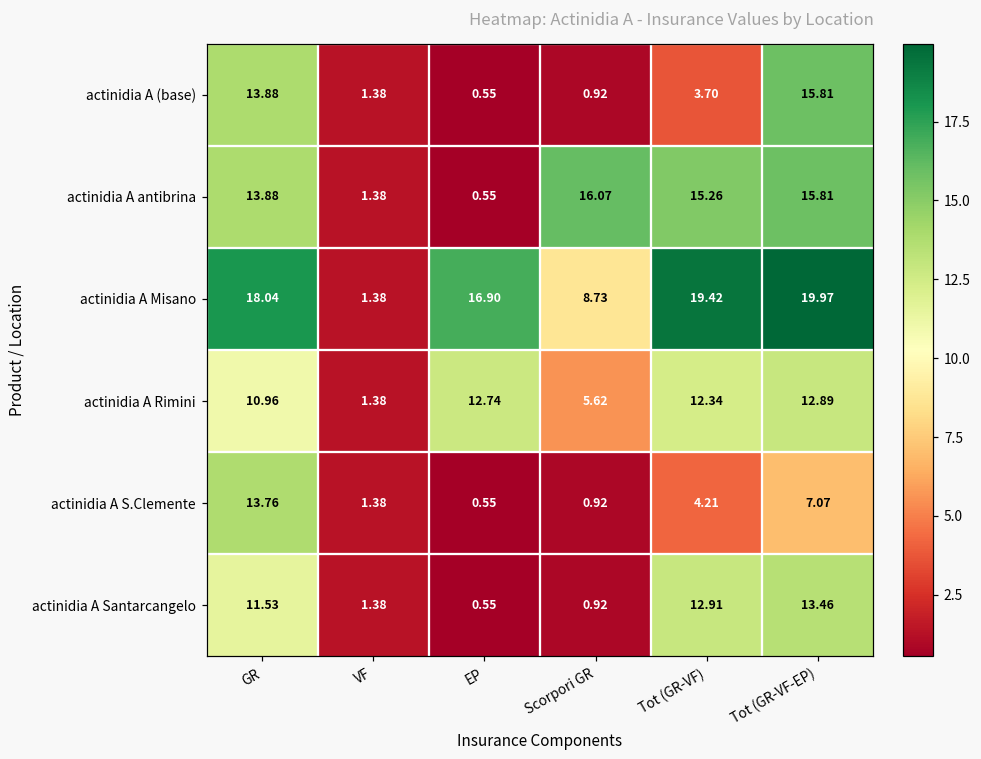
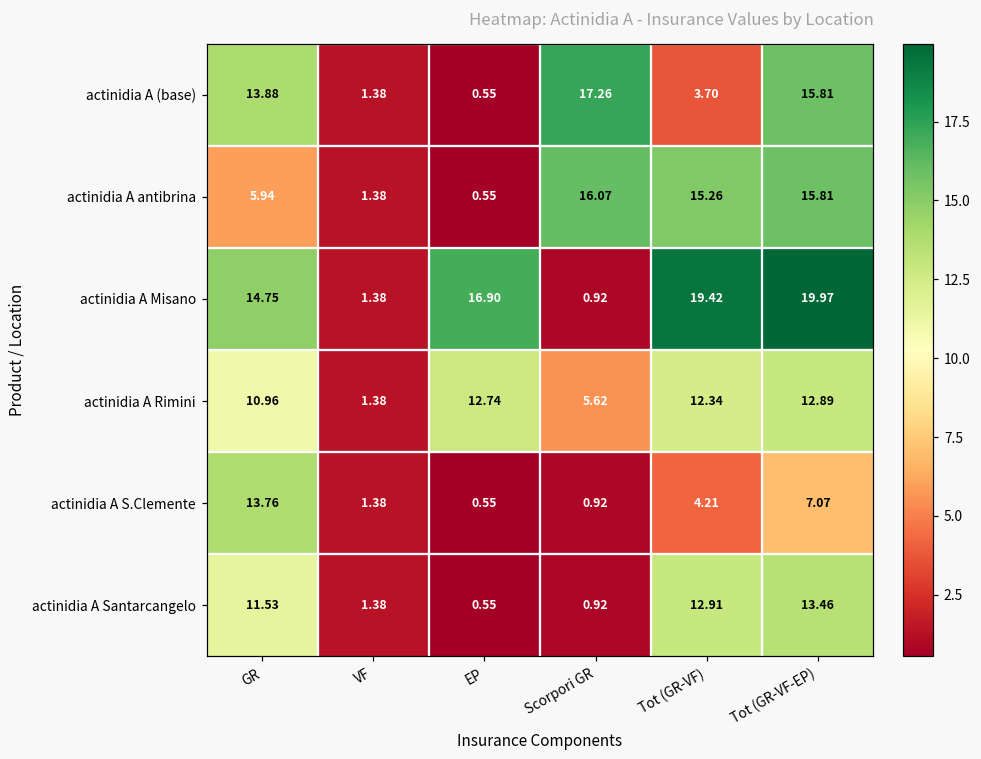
  {
    "actinidia A (base)": {
      "GR": 13.88,
      "VF": 1.38,
      "EP": 0.55,
-     "Scorpori GR": 0.92,
+     "Scorpori GR": 17.26,
      "Tot (GR-VF)": 3.70,
      "Tot (GR-VF-EP)": 15.81
    },
    "actinidia A antibrina": {
-     "GR": 13.88,
+     "GR": 5.94,
      "VF": 1.38,
      "EP": 0.55,
      "Scorpori GR": 16.07,
      "Tot (GR-VF)": 15.26,
      "Tot (GR-VF-EP)": 15.81
    },
    "actinidia A Misano": {
-     "GR": 18.04,
+     "GR": 14.75,
      "VF": 1.38,
      "EP": 16.90,
-     "Scorpori GR": 8.73,
+     "Scorpori GR": 0.92,
      "Tot (GR-VF)": 19.42,
      "Tot (GR-VF-EP)": 19.97
    },
    "actinidia A Rimini": {
      "GR": 10.96,
      "VF": 1.38,
      "EP": 12.74,
      "Scorpori GR": 5.62,
      "Tot (GR-VF)": 12.34,
      "Tot (GR-VF-EP)": 12.89
    },
    "actinidia A S.Clemente": {
      "GR": 13.76,
      "VF": 1.38,
      "EP": 0.55,
      "Scorpori GR": 0.92,
      "Tot (GR-VF)": 4.21,
      "Tot (GR-VF-EP)": 7.07
    },
    "actinidia A Santarcangelo": {
      "GR": 11.53,
      "VF": 1.38,
      "EP": 0.55,
      "Scorpori GR": 0.92,
      "Tot (GR-VF)": 12.91,
      "Tot (GR-VF-EP)": 13.46
    }
  }
